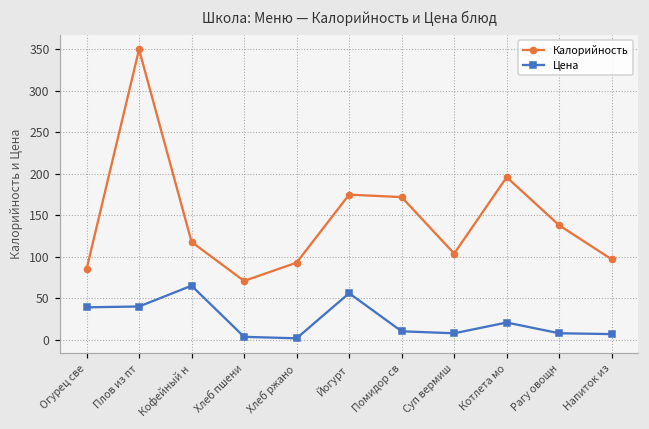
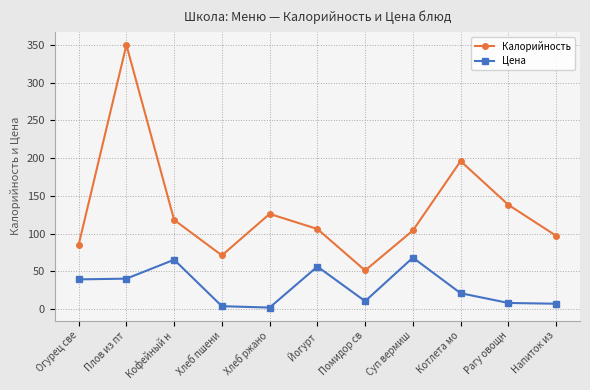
  {
    "Калорийность": {
      "Огурец све": 90,
      "Плов из пт": 350,
      "Кофейный н": 120,
      "Хлеб пшени": 70,
-     "Хлеб ржано": 90,
-     "Йогурт": 180,
-     "Помидор св": 170,
+     "Хлеб ржано": 130,
+     "Йогурт": 110,
+     "Помидор св": 50,
      "Суп вермиш": 100,
      "Котлета мо": 200,
      "Рагу овощн": 140,
      "Напиток из": 100
    },
    "Цена": {
      "Огурец све": 40,
      "Плов из пт": 40,
      "Кофейный н": 70,
      "Хлеб пшени": 0,
      "Хлеб ржано": 0,
      "Йогурт": 60,
      "Помидор св": 10,
-     "Суп вермиш": 10,
+     "Суп вермиш": 70,
      "Котлета мо": 20,
      "Рагу овощн": 10,
      "Напиток из": 10
    }
  }
